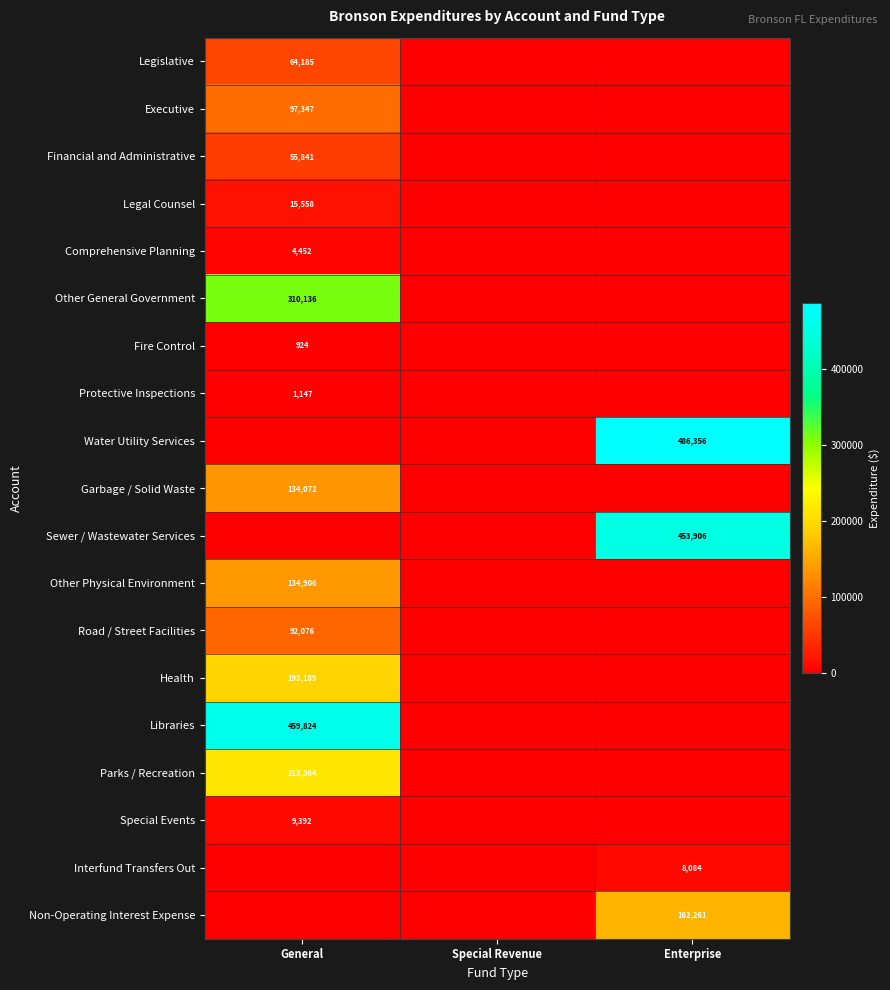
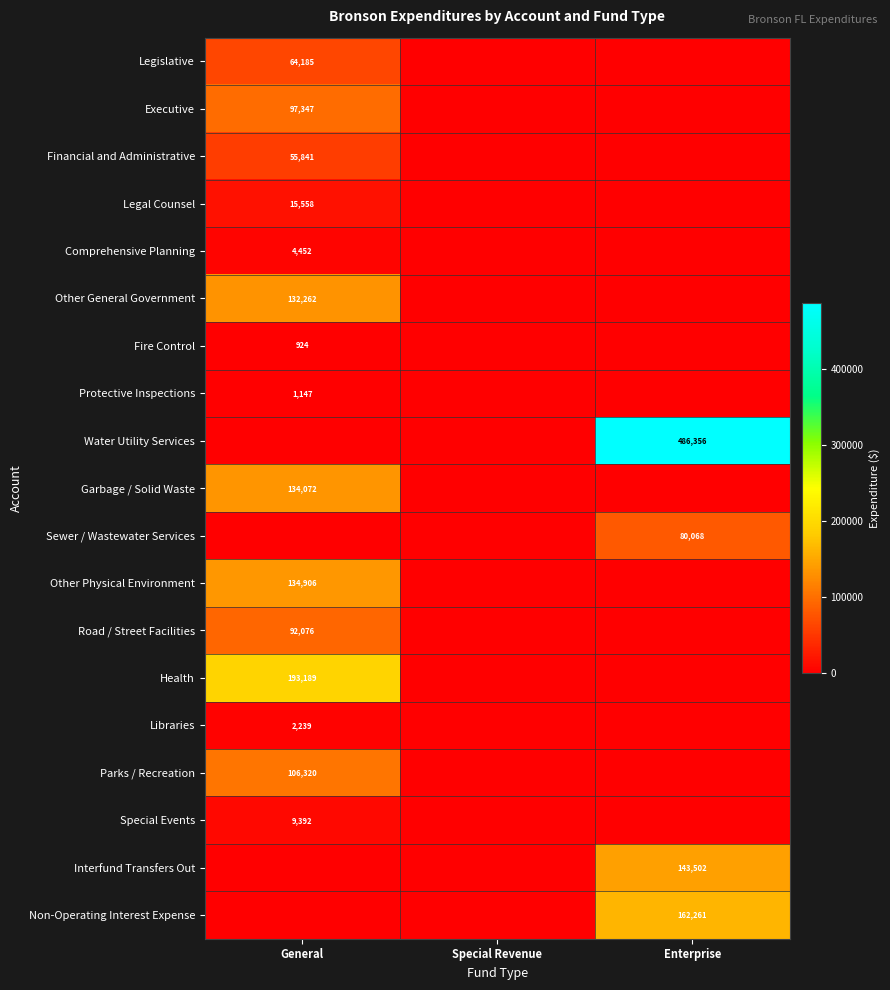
  {
    "Legislative": {
      "General": "64,185"
    },
    "Executive": {
      "General": "97,347"
    },
    "Financial and Administrative": {
      "General": "55,841"
    },
    "Legal Counsel": {
      "General": "15,558"
    },
    "Comprehensive Planning": {
      "General": "4,452"
    },
    "Other General Government": {
-     "General": "310,136"
+     "General": "132,262"
    },
    "Fire Control": {
      "General": "924"
    },
    "Protective Inspections": {
      "General": "1,147"
    },
    "Water Utility Services": {
      "Enterprise": "486,356"
    },
    "Garbage / Solid Waste": {
      "General": "134,072"
    },
    "Sewer / Wastewater Services": {
-     "Enterprise": "453,906"
+     "Enterprise": "80,068"
    },
    "Other Physical Environment": {
      "General": "134,906"
    },
    "Road / Street Facilities": {
      "General": "92,076"
    },
    "Health": {
      "General": "193,189"
    },
    "Libraries": {
-     "General": "459,824"
+     "General": "2,239"
    },
    "Parks / Recreation": {
-     "General": "213,364"
+     "General": "106,320"
    },
    "Special Events": {
      "General": "9,392"
    },
    "Interfund Transfers Out": {
-     "Enterprise": "8,084"
+     "Enterprise": "143,502"
    },
    "Non-Operating Interest Expense": {
      "Enterprise": "162,261"
    }
  }
